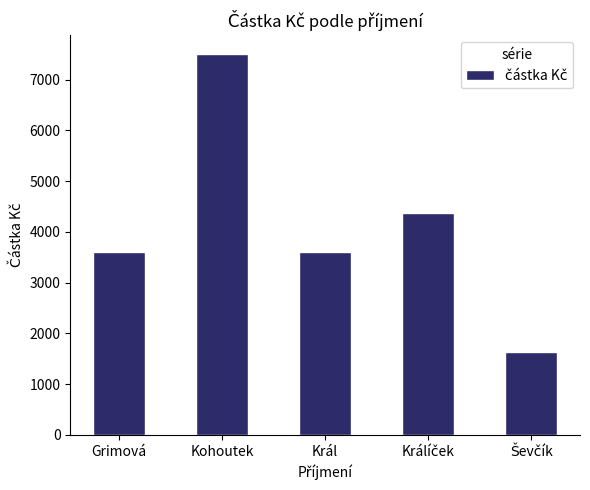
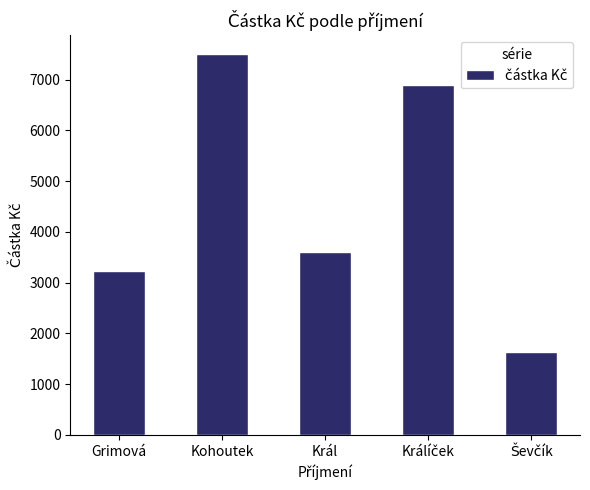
  {
-   "Grimová": 3600,
+   "Grimová": 3200,
    "Kohoutek": 7500,
    "Král": 3600,
-   "Králíček": 4400,
+   "Králíček": 6900,
    "Ševčík": 1600
  }
